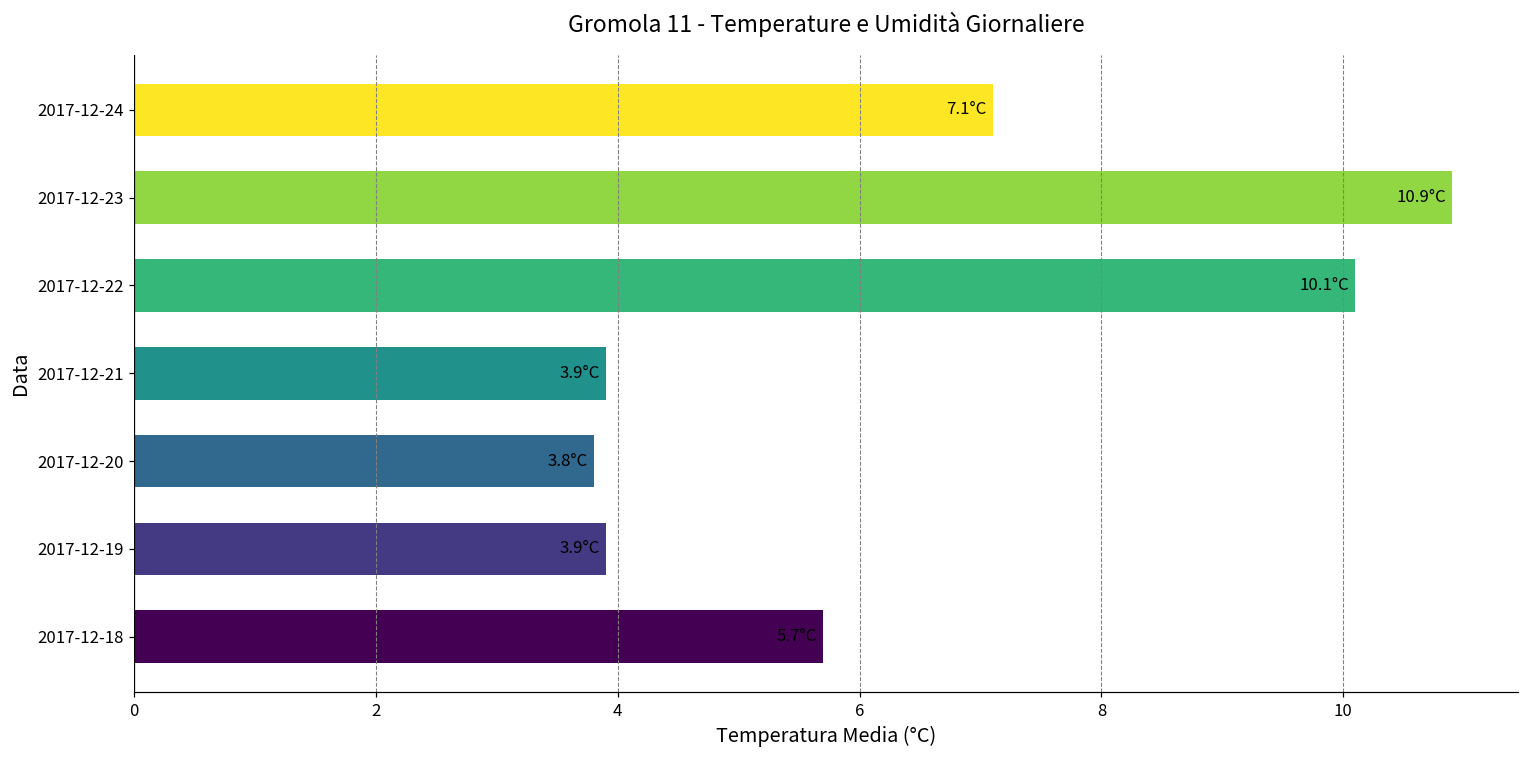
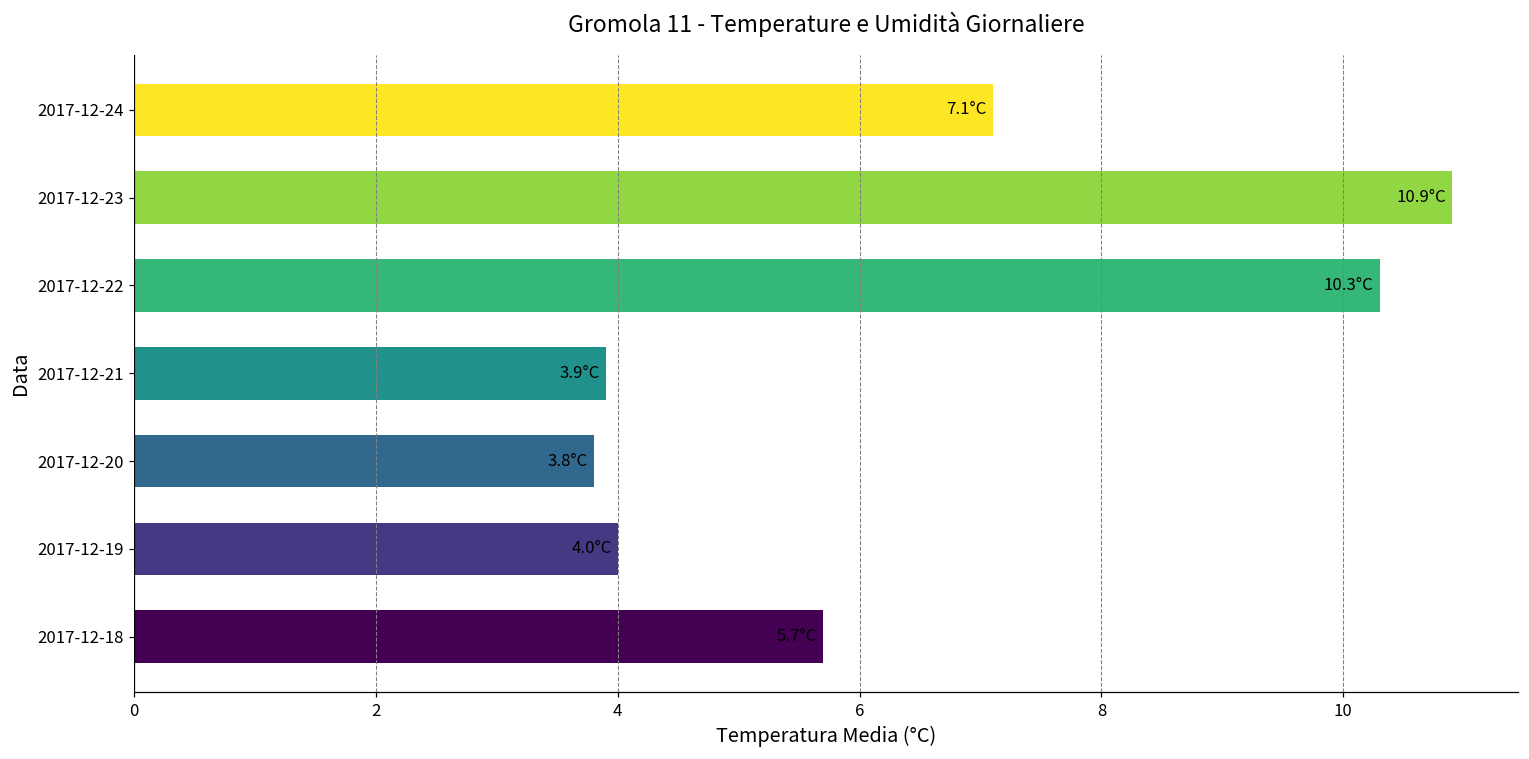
  {
    "2017-12-24": "7.1°C",
    "2017-12-23": "10.9°C",
-   "2017-12-22": "10.1°C",
+   "2017-12-22": "10.3°C",
    "2017-12-21": "3.9°C",
    "2017-12-20": "3.8°C",
-   "2017-12-19": "3.9°C",
+   "2017-12-19": "4.0°C",
    "2017-12-18": "5.7°C"
  }
